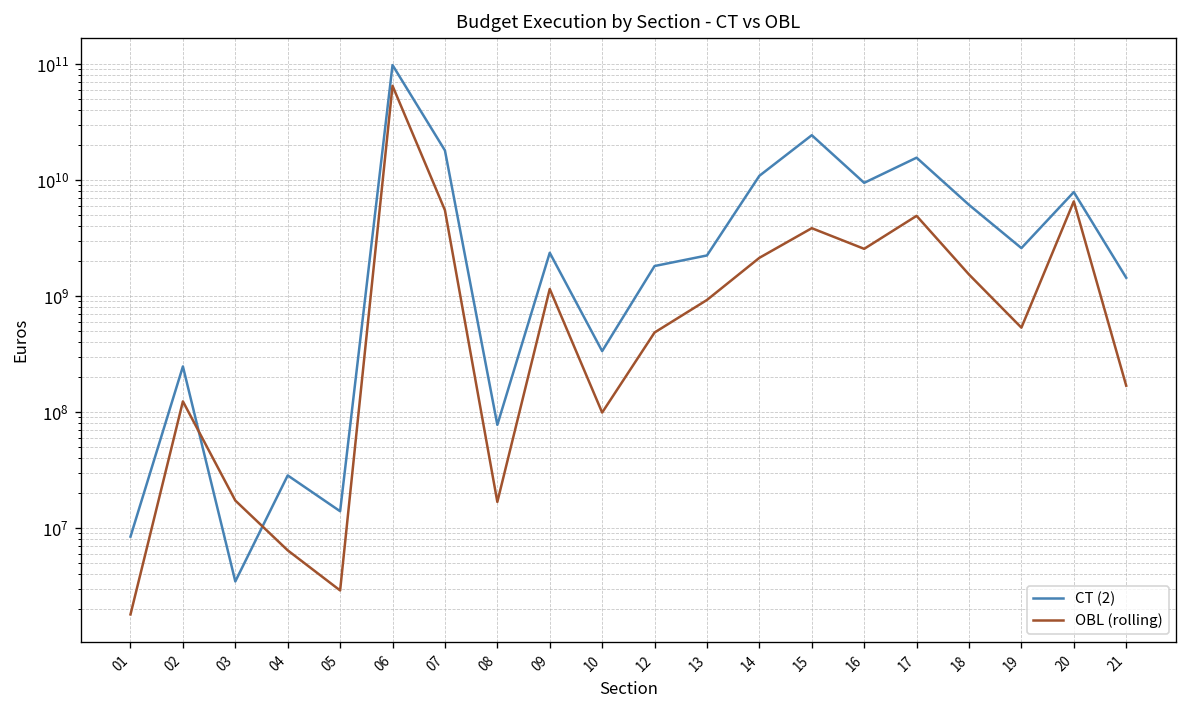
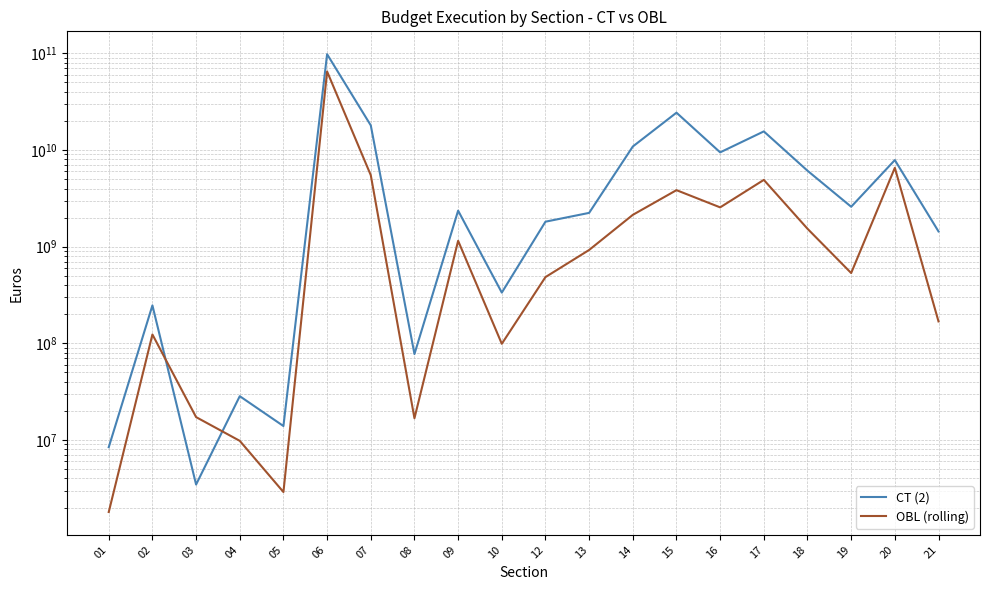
  {
    "CT (2)": {
      "01": 8000000,
      "02": 250000000,
      "03": 3500000,
      "04": 28000000,
      "05": 14000000,
      "06": 100000000000,
      "07": 18000000000,
      "08": 80000000,
      "09": 2400000000,
      "10": 340000000,
      "12": 1800000000,
      "13": 2200000000,
      "14": 11000000000,
      "15": 24000000000,
      "16": 9000000000,
      "17": 16000000000,
      "18": 6000000000,
      "19": 2600000000,
      "20": 8000000000,
      "21": 1400000000
    },
    "OBL (rolling)": {
      "01": 1800000,
      "02": 120000000,
      "03": 17000000,
-     "04": 6000000,
+     "04": 10000000,
      "05": 2900000,
      "06": 60000000000,
      "07": 5000000000,
      "08": 17000000,
      "09": 1200000000,
      "10": 100000000,
      "12": 500000000,
      "13": 900000000,
      "14": 2100000000,
      "15": 3800000000,
      "16": 2600000000,
      "17": 5000000000,
      "18": 1500000000,
      "19": 500000000,
      "20": 7000000000,
      "21": 170000000
    }
  }
